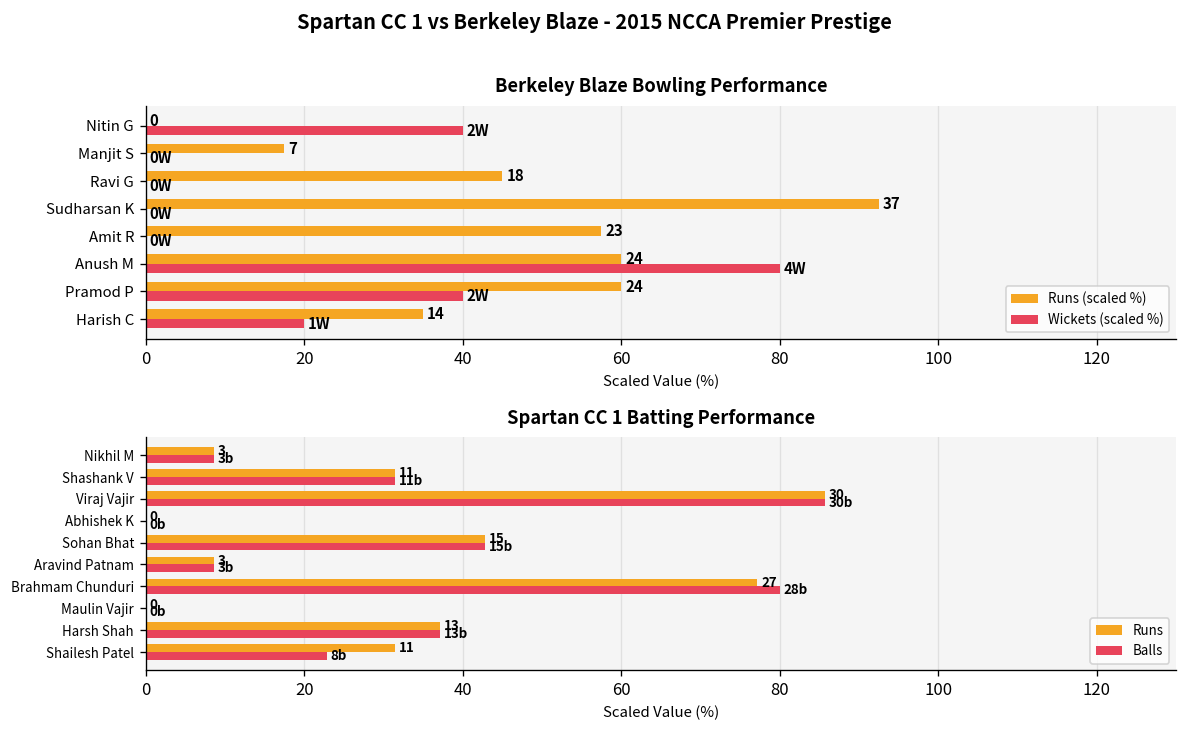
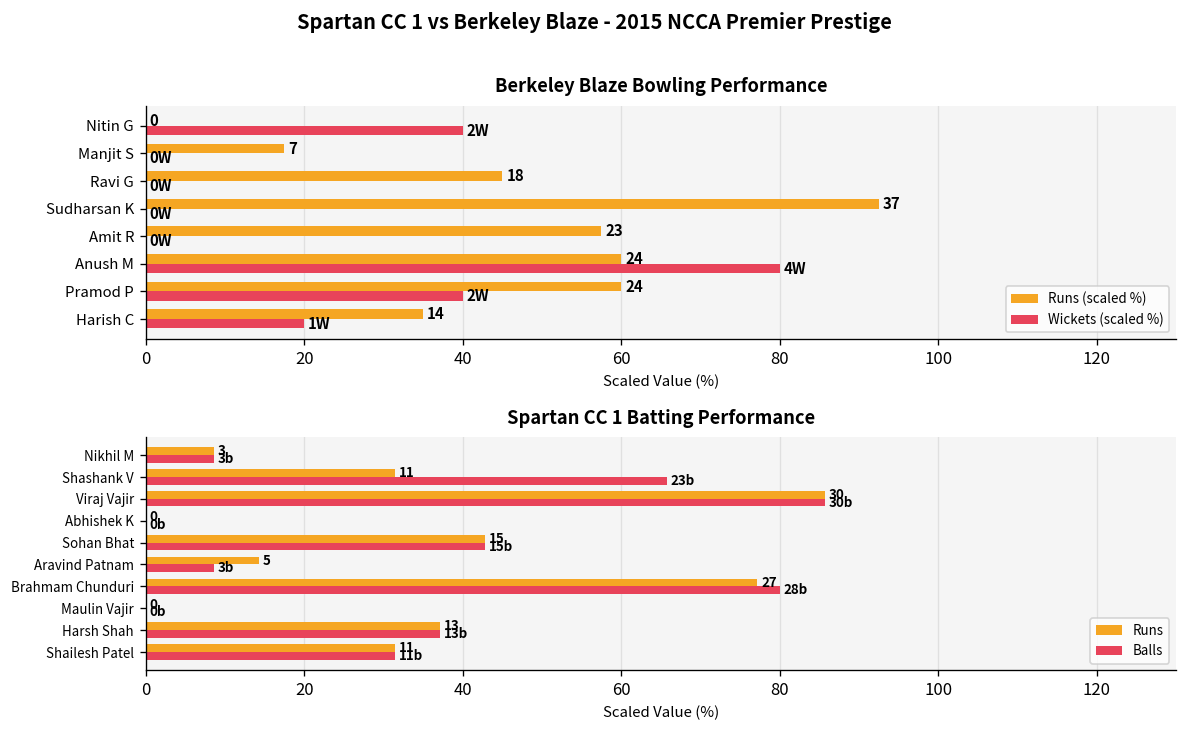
  {
    "Berkeley Blaze Bowling Performance": {
      "Runs (scaled %)": {
        "Nitin G": "0"
      },
      "Wickets (scaled %)": {
        "Manjit S": "0W",
        "Ravi G": "0W",
        "Sudharsan K": "0W",
        "Amit R": "0W"
      }
    },
    "Spartan CC 1 Batting Performance": {
      "Runs": {
-       "Aravind Patnam": "3"
+       "Aravind Patnam": "5"
      },
      "Balls": {
-       "Shashank V": "11b",
-       "Shailesh Patel": "8b"
+       "Shashank V": "23b",
+       "Shailesh Patel": "11b"
      }
    }
  }
